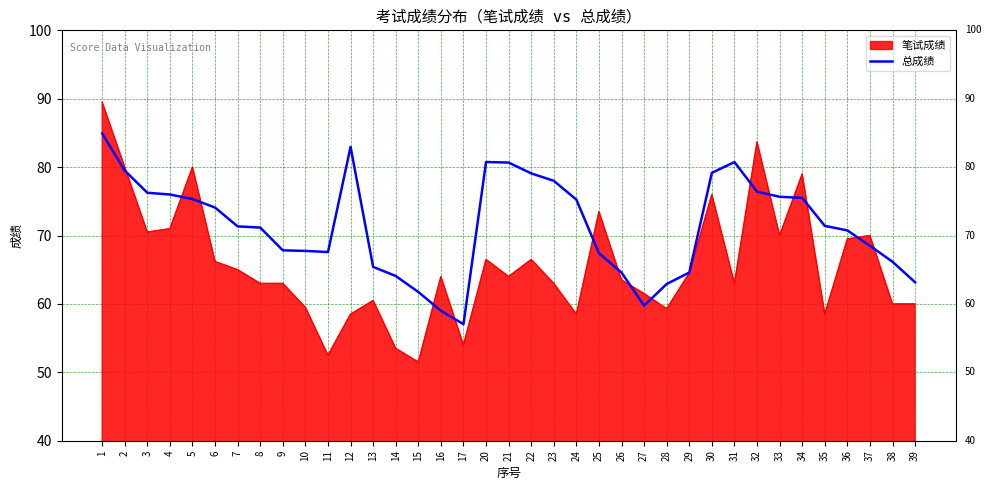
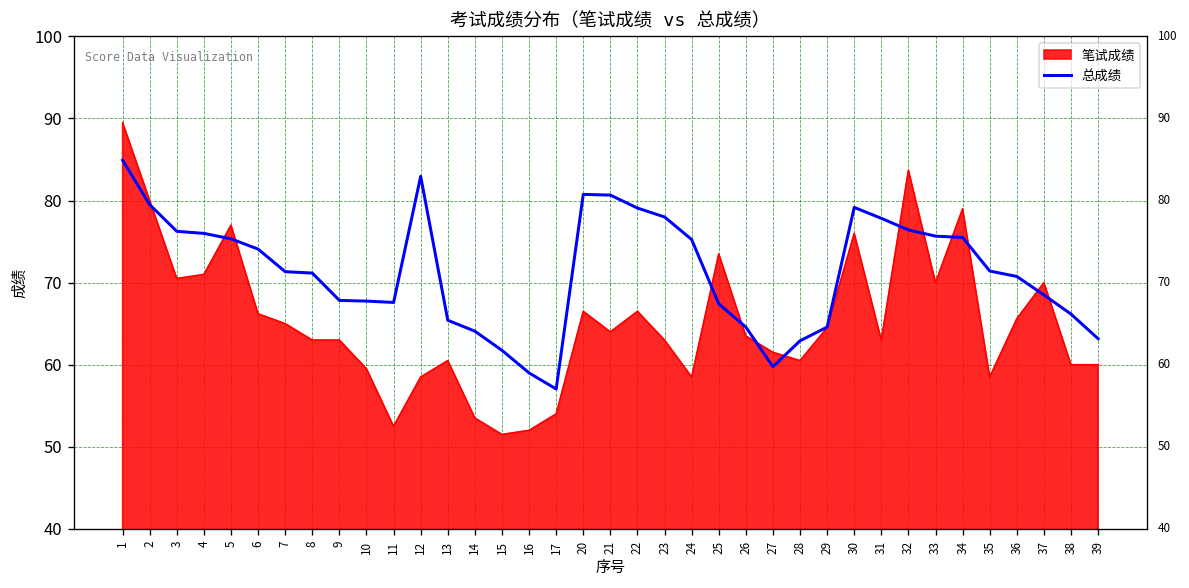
  {
    "笔试成绩": {
      "1": 90,
      "2": 80,
      "3": 71,
      "4": 71,
-     "5": 80,
+     "5": 77,
      "6": 66,
      "7": 65,
      "8": 63,
      "9": 63,
      "10": 60,
      "11": 53,
      "12": 59,
      "13": 61,
      "14": 54,
      "15": 52,
-     "16": 64,
+     "16": 52,
      "17": 54,
      "20": 67,
      "21": 64,
      "22": 67,
      "23": 63,
      "24": 59,
      "25": 74,
      "26": 64,
      "27": 62,
-     "28": 59,
+     "28": 61,
      "30": 76,
      "31": 63,
      "32": 84,
      "33": 70,
      "34": 79,
      "35": 59,
-     "36": 70,
+     "36": 66,
      "37": 70,
      "38": 60,
      "39": 60
    },
    "总成绩": {
      "1": 85,
      "2": 80,
      "3": 76,
      "4": 76,
      "5": 75,
      "6": 74,
      "7": 71,
      "8": 71,
      "9": 68,
      "10": 68,
      "11": 68,
      "12": 83,
      "13": 65,
      "14": 64,
      "15": 62,
      "16": 59,
      "17": 57,
      "20": 81,
      "21": 81,
      "22": 79,
      "23": 78,
      "24": 75,
      "25": 67,
      "26": 65,
      "27": 60,
      "28": 63,
      "30": 79,
-     "31": 81,
+     "31": 78,
      "32": 76,
      "33": 76,
      "34": 76,
      "35": 71,
      "36": 71,
      "37": 69,
      "38": 66,
      "39": 63
    }
  }
